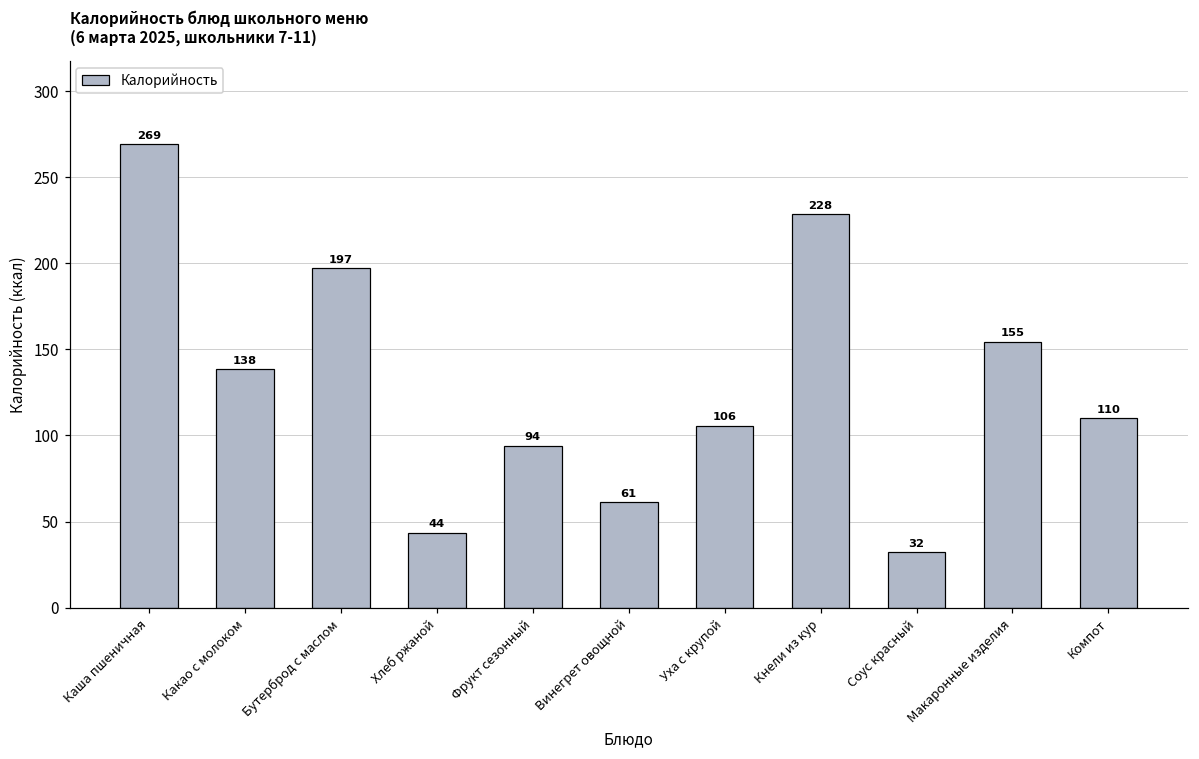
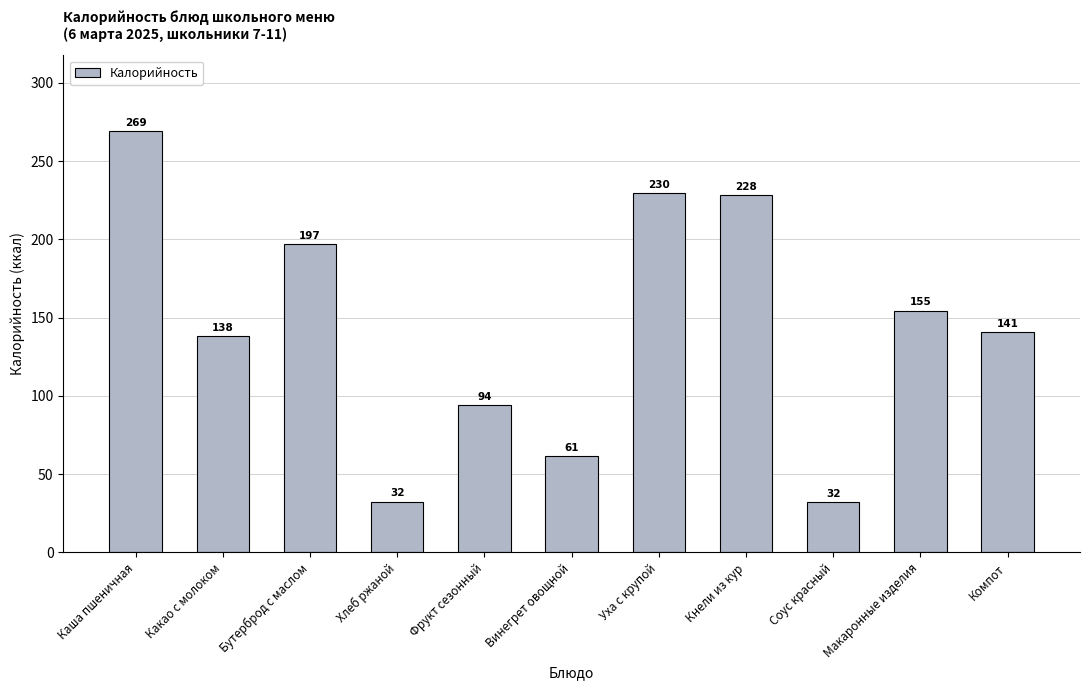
  {
    "Каша пшеничная": 269,
    "Какао с молоком": 138,
    "Бутерброд с маслом": 197,
-   "Хлеб ржаной": 44,
+   "Хлеб ржаной": 32,
    "Фрукт сезонный": 94,
    "Винегрет овощной": 61,
-   "Уха с крупой": 106,
+   "Уха с крупой": 230,
    "Кнели из кур": 228,
    "Соус красный": 32,
    "Макаронные изделия": 155,
-   "Компот": 110
+   "Компот": 141
  }
